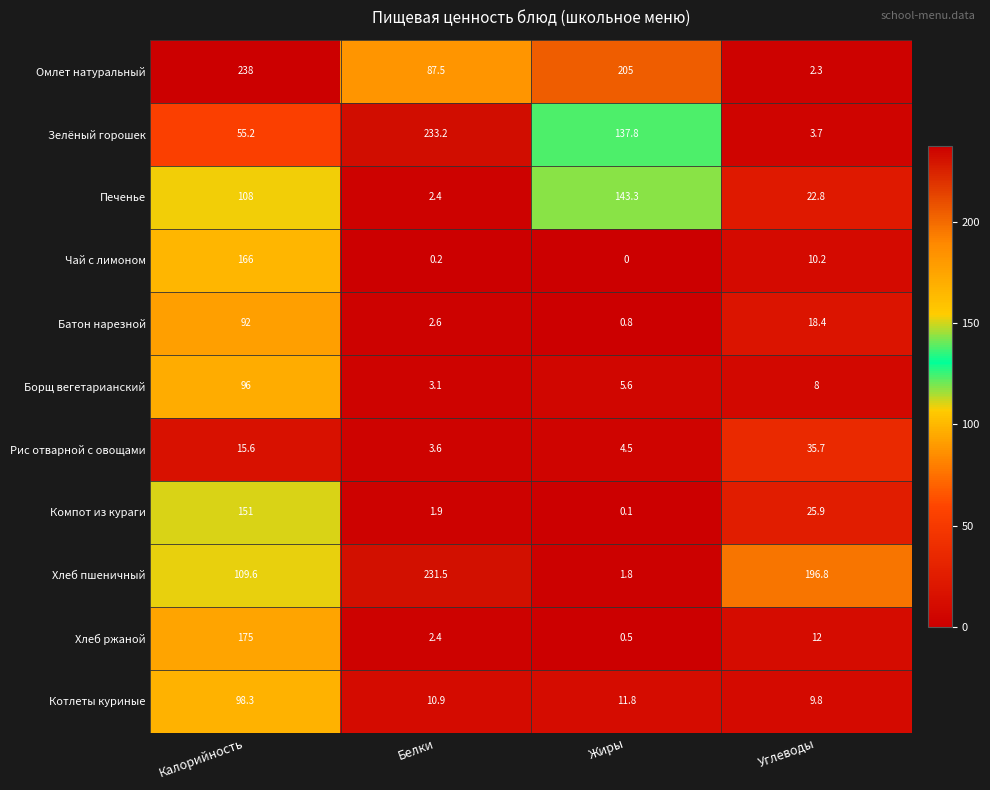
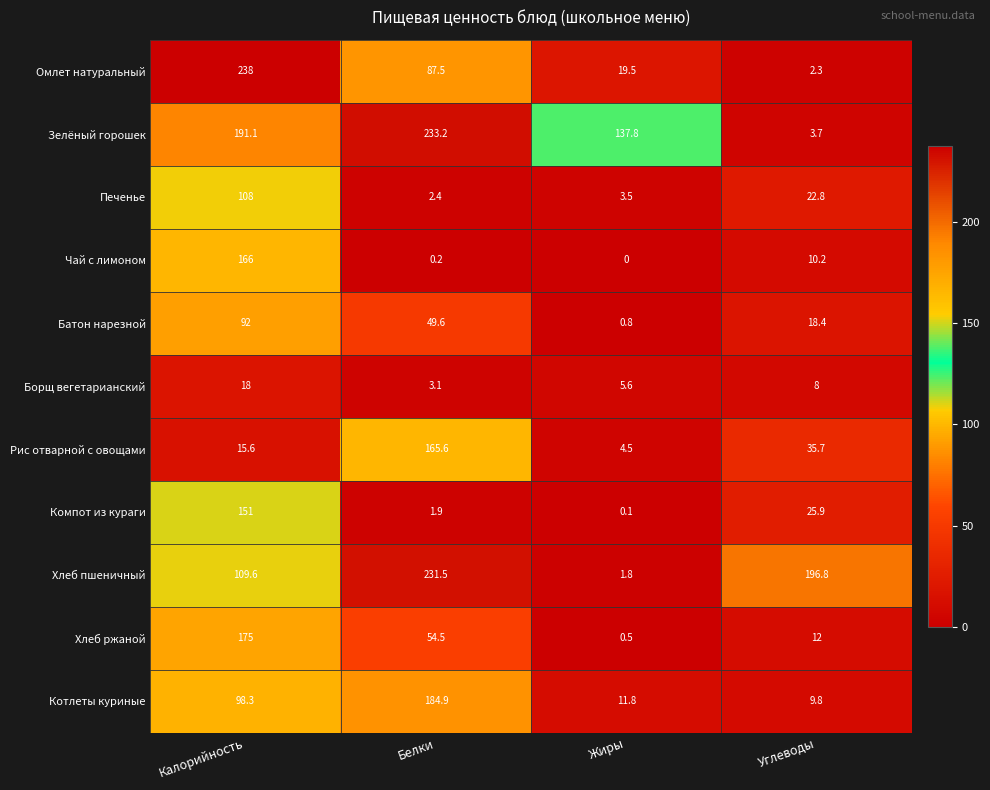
  {
    "Омлет натуральный": {
      "Калорийность": 238,
      "Белки": 87.5,
-     "Жиры": 205,
+     "Жиры": 19.5,
      "Углеводы": 2.3
    },
    "Зелёный горошек": {
-     "Калорийность": 55.2,
+     "Калорийность": 191.1,
      "Белки": 233.2,
      "Жиры": 137.8,
      "Углеводы": 3.7
    },
    "Печенье": {
      "Калорийность": 108,
      "Белки": 2.4,
-     "Жиры": 143.3,
+     "Жиры": 3.5,
      "Углеводы": 22.8
    },
    "Чай с лимоном": {
      "Калорийность": 166,
      "Белки": 0.2,
      "Жиры": 0,
      "Углеводы": 10.2
    },
    "Батон нарезной": {
      "Калорийность": 92,
-     "Белки": 2.6,
+     "Белки": 49.6,
      "Жиры": 0.8,
      "Углеводы": 18.4
    },
    "Борщ вегетарианский": {
-     "Калорийность": 96,
+     "Калорийность": 18,
      "Белки": 3.1,
      "Жиры": 5.6,
      "Углеводы": 8
    },
    "Рис отварной с овощами": {
      "Калорийность": 15.6,
-     "Белки": 3.6,
+     "Белки": 165.6,
      "Жиры": 4.5,
      "Углеводы": 35.7
    },
    "Компот из кураги": {
      "Калорийность": 151,
      "Белки": 1.9,
      "Жиры": 0.1,
      "Углеводы": 25.9
    },
    "Хлеб пшеничный": {
      "Калорийность": 109.6,
      "Белки": 231.5,
      "Жиры": 1.8,
      "Углеводы": 196.8
    },
    "Хлеб ржаной": {
      "Калорийность": 175,
-     "Белки": 2.4,
+     "Белки": 54.5,
      "Жиры": 0.5,
      "Углеводы": 12
    },
    "Котлеты куриные": {
      "Калорийность": 98.3,
-     "Белки": 10.9,
+     "Белки": 184.9,
      "Жиры": 11.8,
      "Углеводы": 9.8
    }
  }
